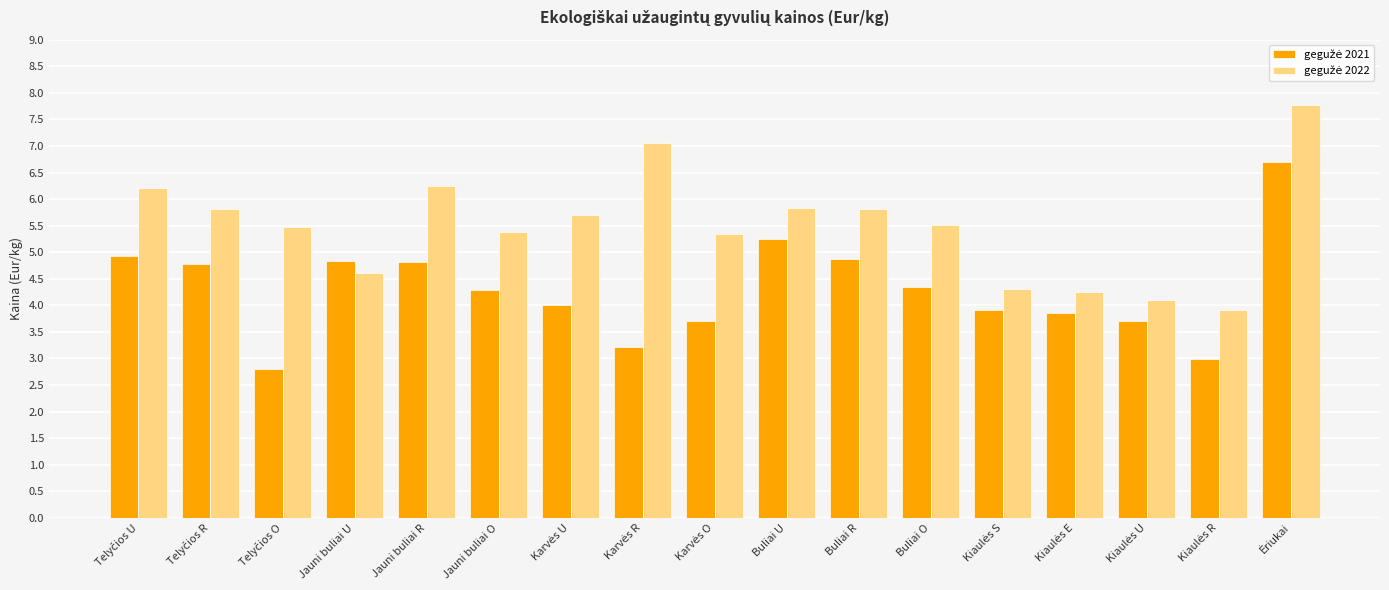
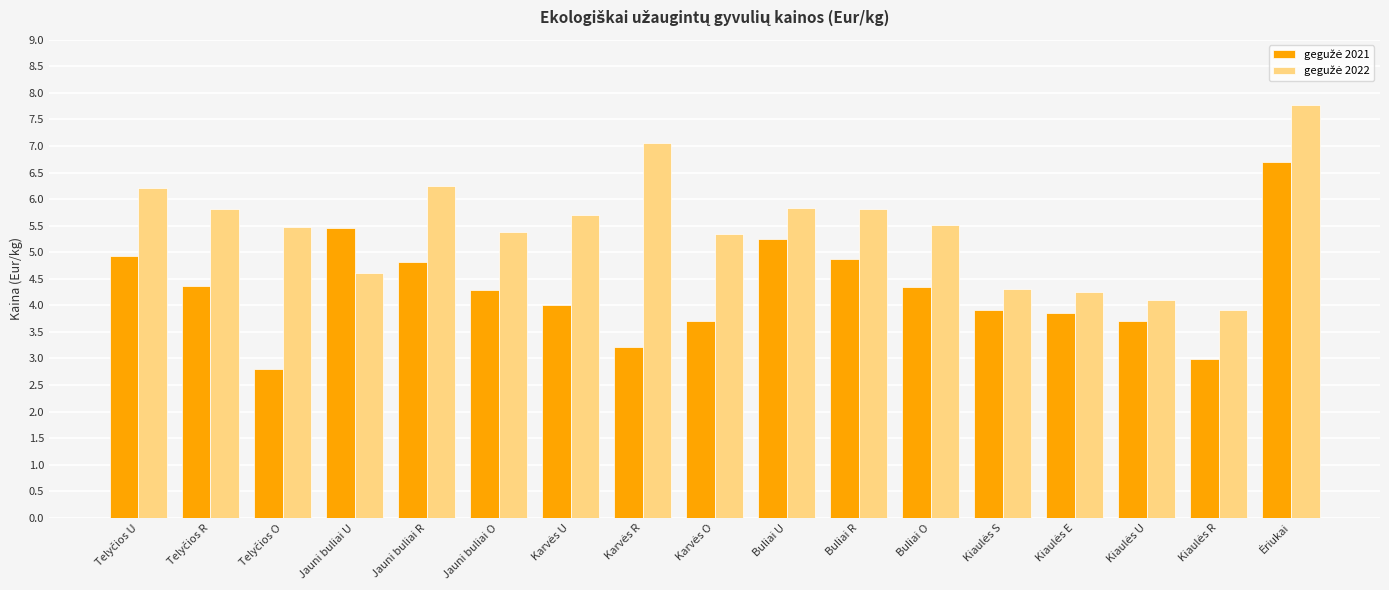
  {
    "gegužė 2021": {
      "Telyčios U": 4.9,
-     "Telyčios R": 4.8,
+     "Telyčios R": 4.4,
      "Telyčios O": 2.8,
-     "Jauni buliai U": 4.8,
+     "Jauni buliai U": 5.5,
      "Jauni buliai R": 4.8,
      "Jauni buliai O": 4.3,
      "Karvės U": 4.0,
      "Karvės R": 3.2,
      "Karvės O": 3.7,
      "Buliai U": 5.3,
      "Buliai R": 4.9,
      "Buliai O": 4.4,
      "Kiaulės S": 3.9,
      "Kiaulės E": 3.9,
      "Kiaulės U": 3.7,
      "Kiaulės R": 3.0,
      "Ėriukai": 6.7
    },
    "gegužė 2022": {
      "Telyčios U": 6.2,
      "Telyčios R": 5.8,
      "Telyčios O": 5.5,
      "Jauni buliai U": 4.6,
      "Jauni buliai R": 6.2,
      "Jauni buliai O": 5.4,
      "Karvės U": 5.7,
      "Karvės R": 7.1,
      "Karvės O": 5.3,
      "Buliai U": 5.8,
      "Buliai R": 5.8,
      "Buliai O": 5.5,
      "Kiaulės S": 4.3,
      "Kiaulės E": 4.3,
      "Kiaulės U": 4.1,
      "Kiaulės R": 3.9,
      "Ėriukai": 7.8
    }
  }
